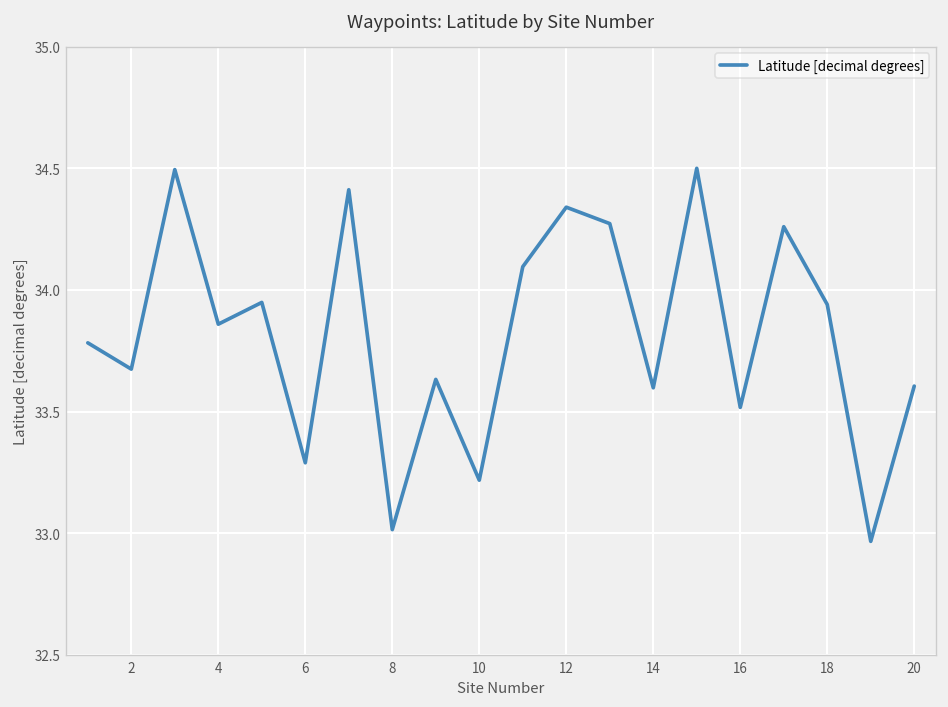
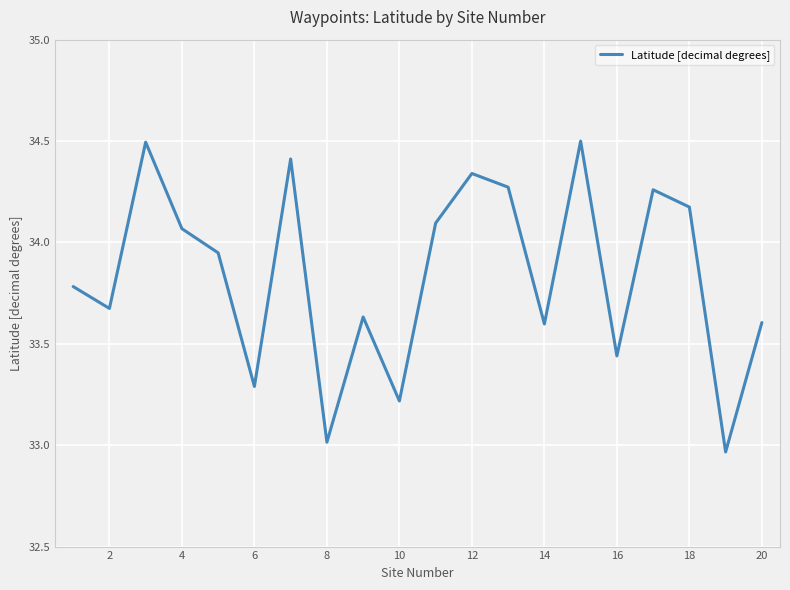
  {
    "2": 33.67,
-   "4": 33.86,
+   "4": 34.07,
    "6": 33.29,
    "8": 33.01,
    "10": 33.22,
    "12": 34.34,
    "14": 33.60,
-   "16": 33.52,
-   "18": 33.94,
+   "16": 33.44,
+   "18": 34.17,
    "20": 33.60
  }
